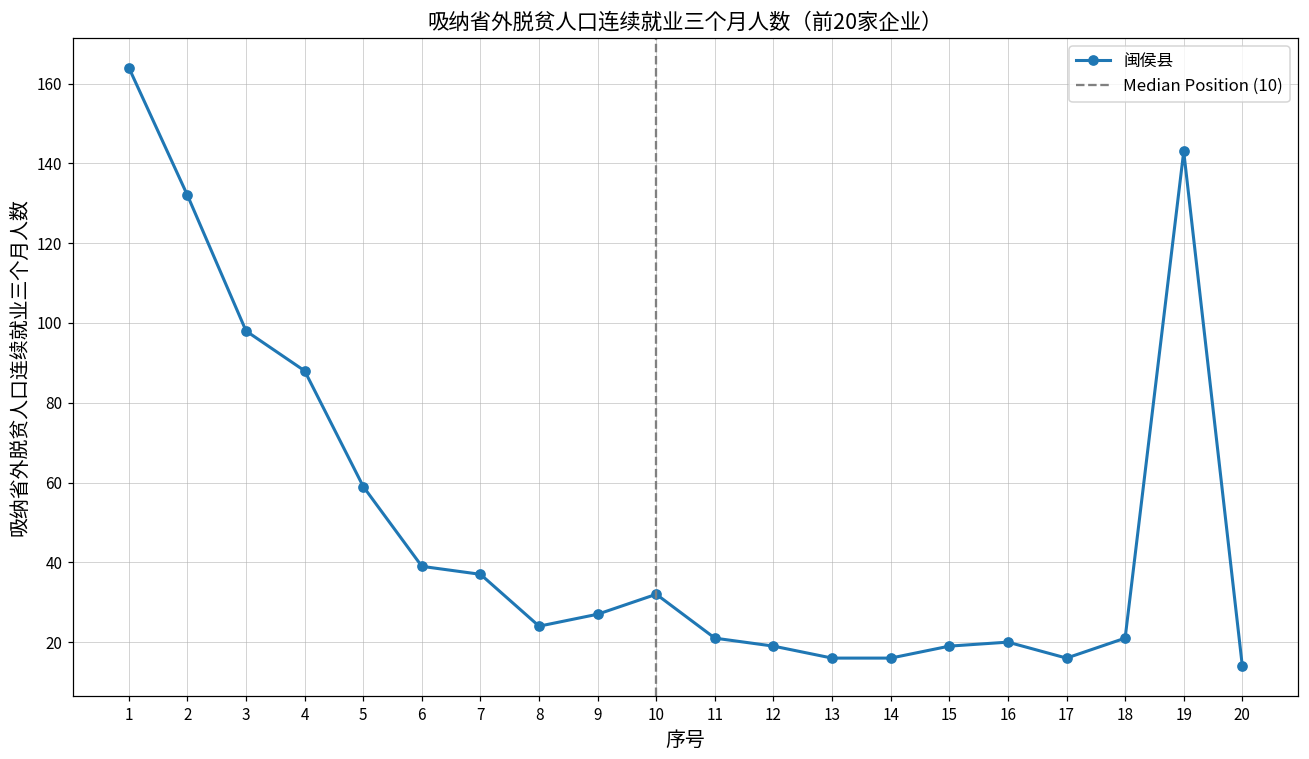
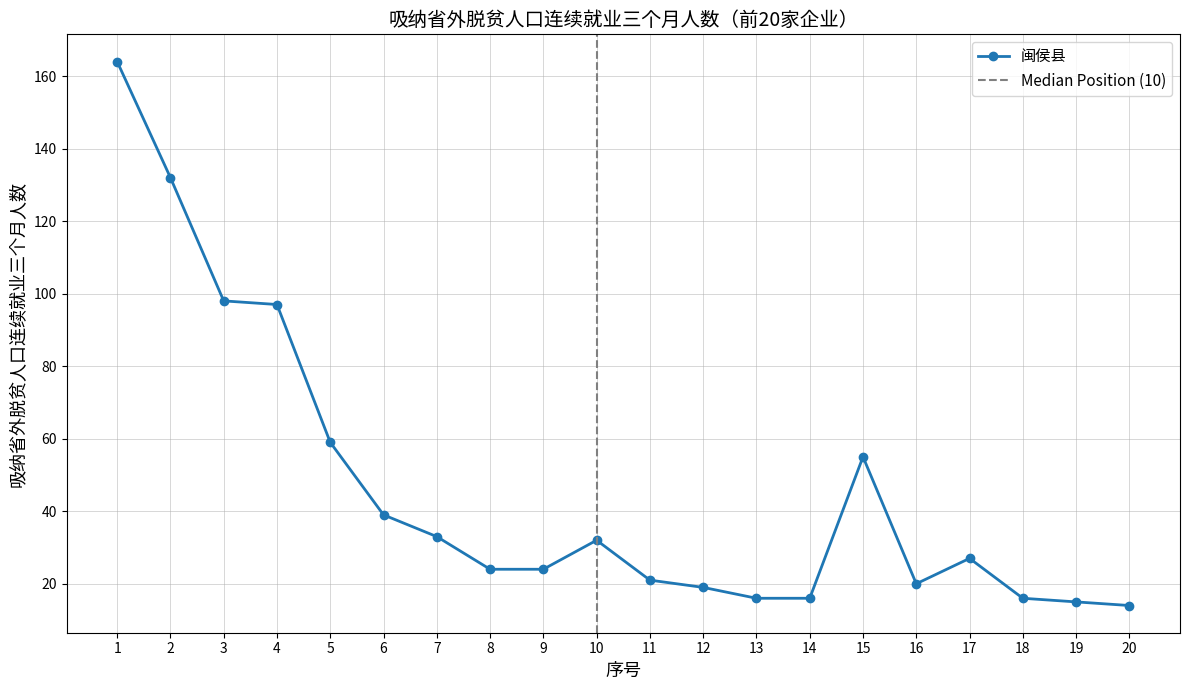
  {
    "1": 164,
    "2": 132,
    "3": 98,
-   "4": 88,
+   "4": 97,
    "5": 59,
    "6": 39,
-   "7": 37,
+   "7": 33,
    "8": 24,
-   "9": 27,
+   "9": 24,
    "10": 32,
    "11": 21,
    "12": 19,
    "13": 16,
    "14": 16,
-   "15": 19,
+   "15": 55,
    "16": 20,
-   "17": 16,
-   "18": 21,
-   "19": 143,
+   "17": 27,
+   "18": 16,
+   "19": 15,
    "20": 14
  }
